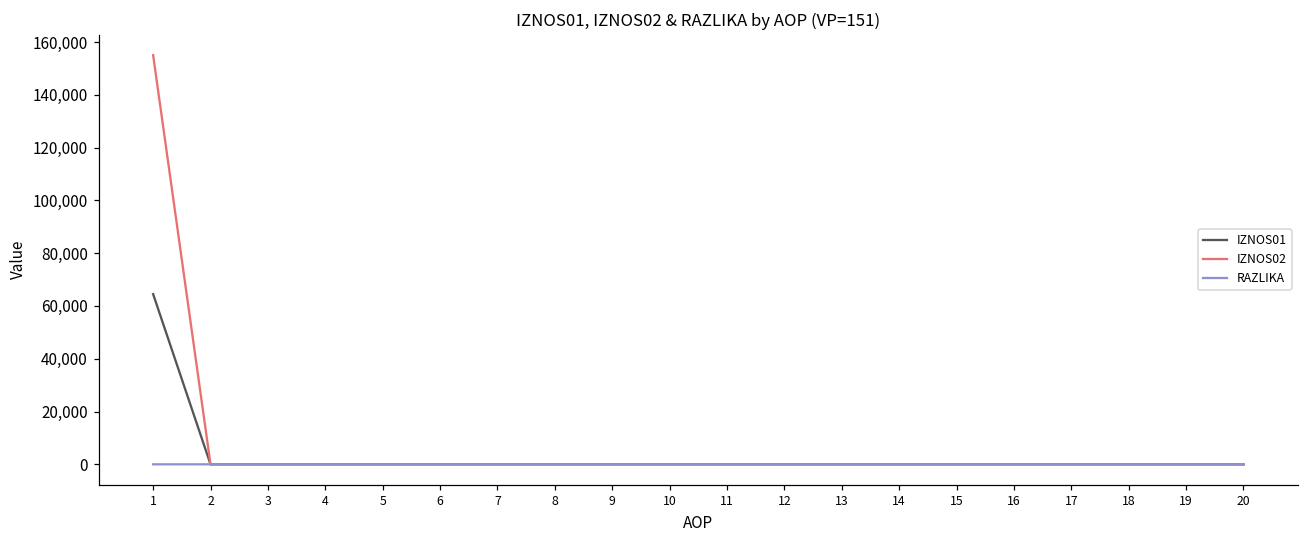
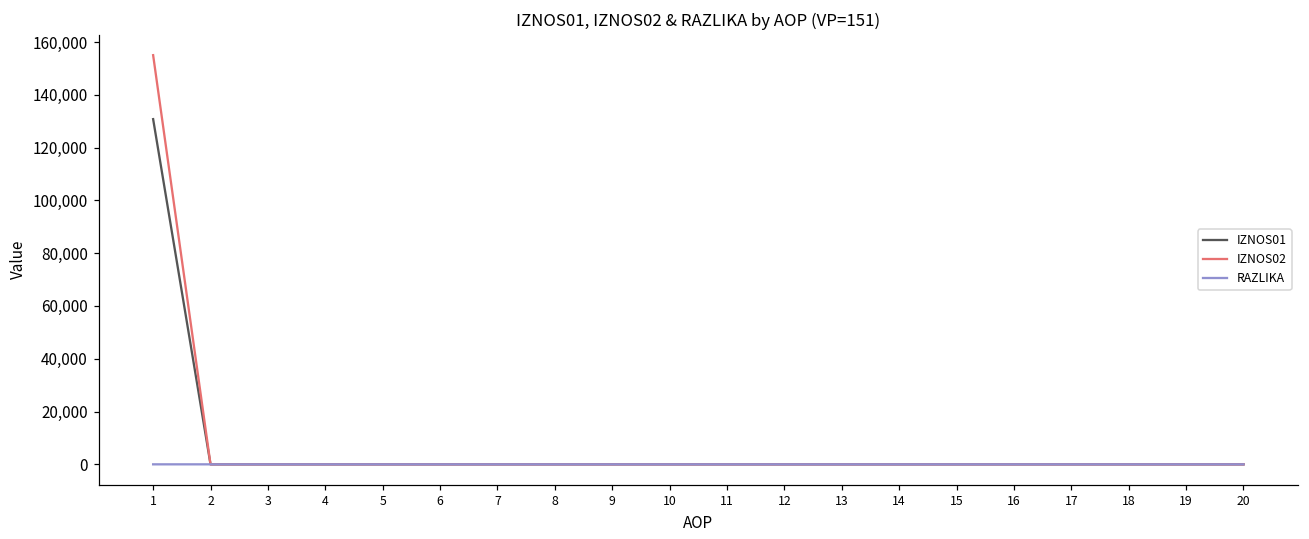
  {
    "IZNOS01": {
-     "1": "64,000"
+     "1": "131,000"
    },
    "IZNOS02": {
      "1": "155,000"
    },
    "RAZLIKA": {
      "1": "0"
    }
  }
